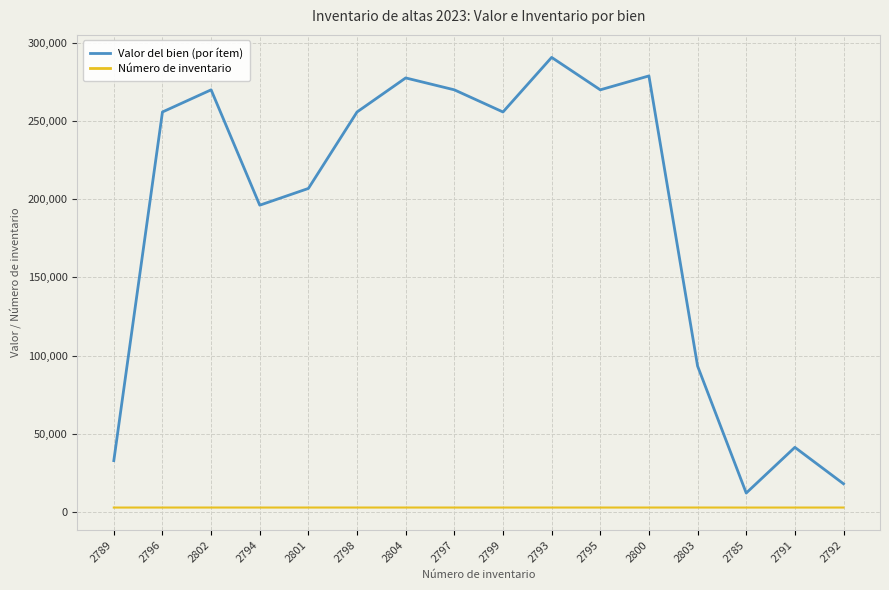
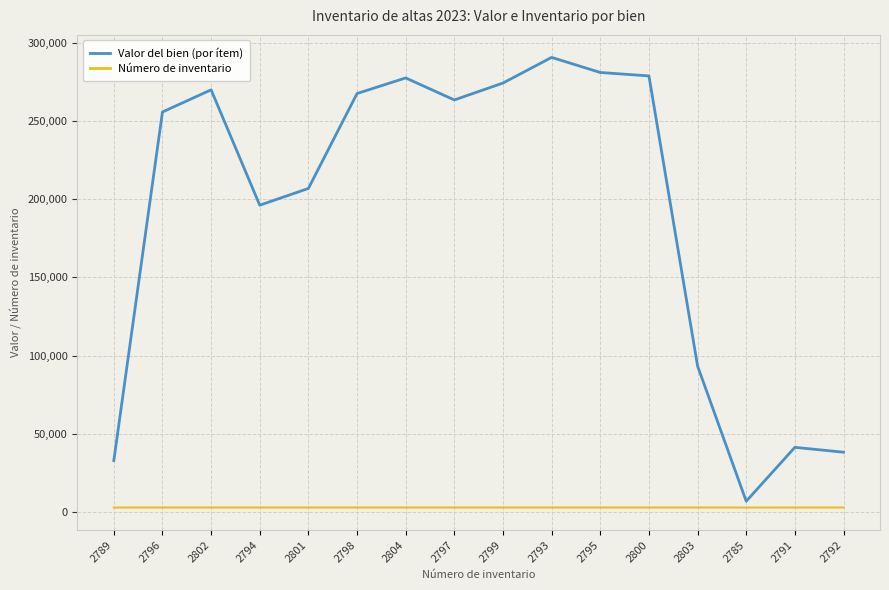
  {
    "Valor del bien (por ítem)": {
      "2789": "33,000",
      "2796": "256,000",
      "2802": "270,000",
      "2794": "196,000",
      "2801": "207,000",
-     "2798": "256,000",
+     "2798": "268,000",
      "2804": "278,000",
-     "2797": "270,000",
-     "2799": "256,000",
+     "2797": "263,000",
+     "2799": "274,000",
      "2793": "291,000",
-     "2795": "270,000",
+     "2795": "281,000",
      "2800": "279,000",
      "2803": "93,000",
-     "2785": "12,000",
+     "2785": "7,000",
      "2791": "41,000",
-     "2792": "18,000"
+     "2792": "38,000"
    },
    "Número de inventario": {
      "2789": "3,000",
      "2796": "3,000",
      "2802": "3,000",
      "2794": "3,000",
      "2801": "3,000",
      "2798": "3,000",
      "2804": "3,000",
      "2797": "3,000",
      "2799": "3,000",
      "2793": "3,000",
      "2795": "3,000",
      "2800": "3,000",
      "2803": "3,000",
      "2785": "3,000",
      "2791": "3,000",
      "2792": "3,000"
    }
  }
